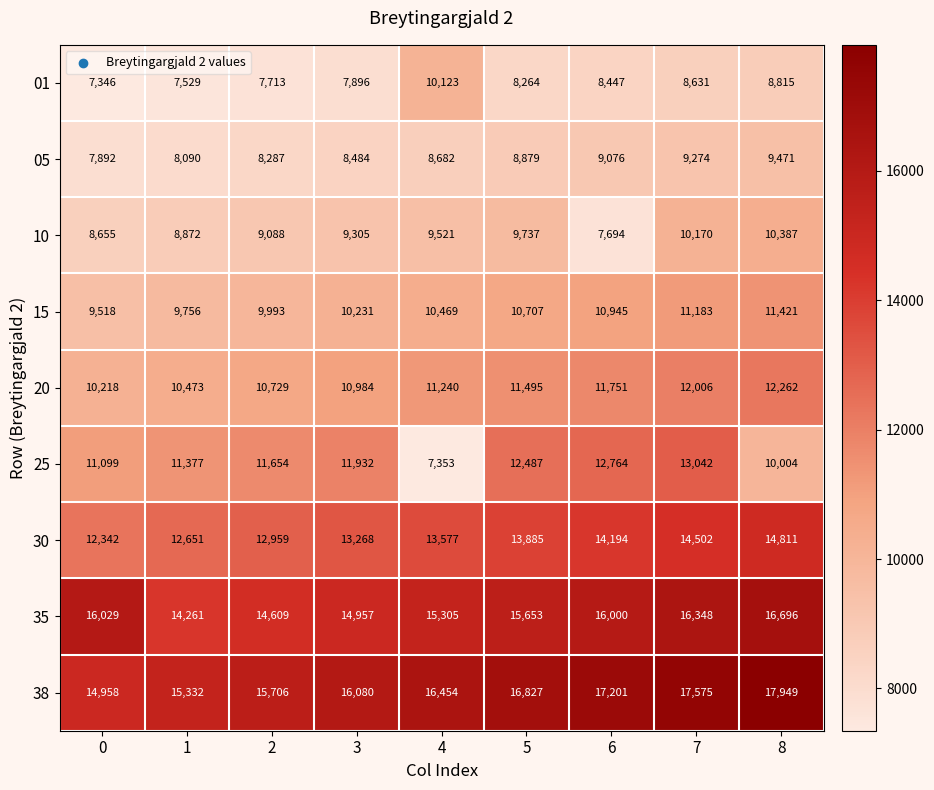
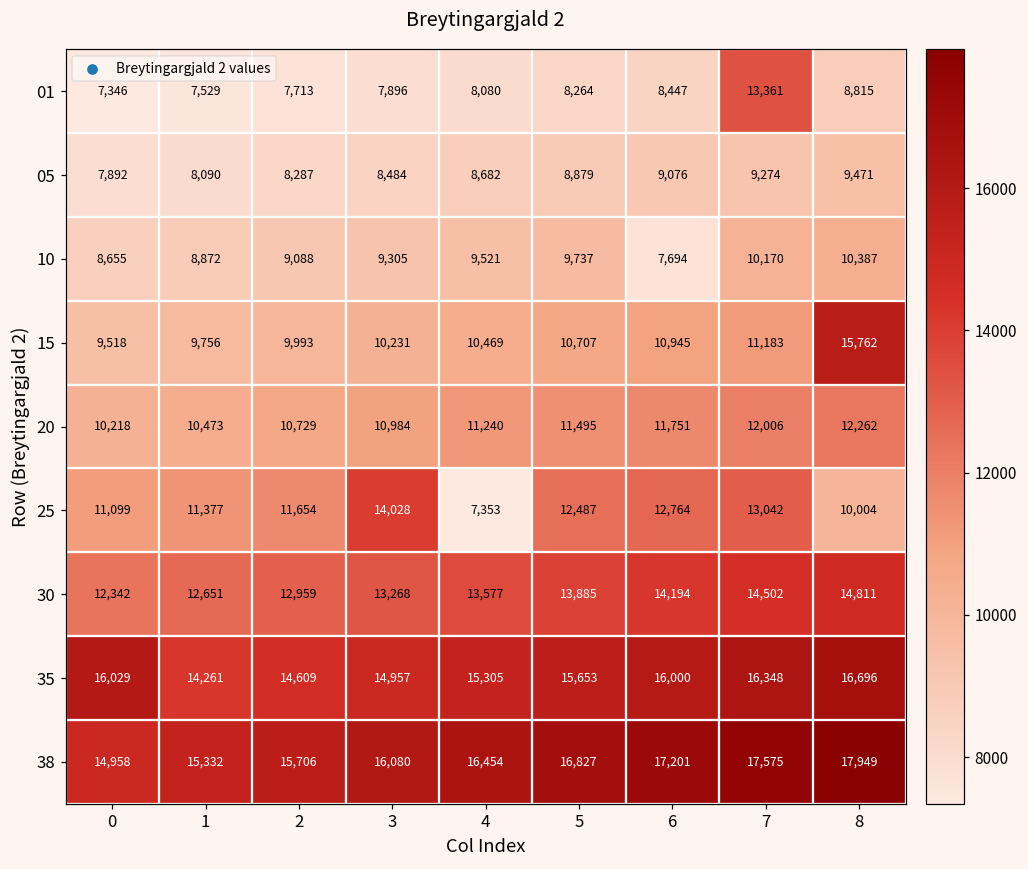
  {
    "01": {
      "0": "7,346",
      "1": "7,529",
      "2": "7,713",
      "3": "7,896",
-     "4": "10,123",
+     "4": "8,080",
      "5": "8,264",
      "6": "8,447",
-     "7": "8,631",
+     "7": "13,361",
      "8": "8,815"
    },
    "05": {
      "0": "7,892",
      "1": "8,090",
      "2": "8,287",
      "3": "8,484",
      "4": "8,682",
      "5": "8,879",
      "6": "9,076",
      "7": "9,274",
      "8": "9,471"
    },
    "10": {
      "0": "8,655",
      "1": "8,872",
      "2": "9,088",
      "3": "9,305",
      "4": "9,521",
      "5": "9,737",
      "6": "7,694",
      "7": "10,170",
      "8": "10,387"
    },
    "15": {
      "0": "9,518",
      "1": "9,756",
      "2": "9,993",
      "3": "10,231",
      "4": "10,469",
      "5": "10,707",
      "6": "10,945",
      "7": "11,183",
-     "8": "11,421"
+     "8": "15,762"
    },
    "20": {
      "0": "10,218",
      "1": "10,473",
      "2": "10,729",
      "3": "10,984",
      "4": "11,240",
      "5": "11,495",
      "6": "11,751",
      "7": "12,006",
      "8": "12,262"
    },
    "25": {
      "0": "11,099",
      "1": "11,377",
      "2": "11,654",
-     "3": "11,932",
+     "3": "14,028",
      "4": "7,353",
      "5": "12,487",
      "6": "12,764",
      "7": "13,042",
      "8": "10,004"
    },
    "30": {
      "0": "12,342",
      "1": "12,651",
      "2": "12,959",
      "3": "13,268",
      "4": "13,577",
      "5": "13,885",
      "6": "14,194",
      "7": "14,502",
      "8": "14,811"
    },
    "35": {
      "0": "16,029",
      "1": "14,261",
      "2": "14,609",
      "3": "14,957",
      "4": "15,305",
      "5": "15,653",
      "6": "16,000",
      "7": "16,348",
      "8": "16,696"
    },
    "38": {
      "0": "14,958",
      "1": "15,332",
      "2": "15,706",
      "3": "16,080",
      "4": "16,454",
      "5": "16,827",
      "6": "17,201",
      "7": "17,575",
      "8": "17,949"
    }
  }
